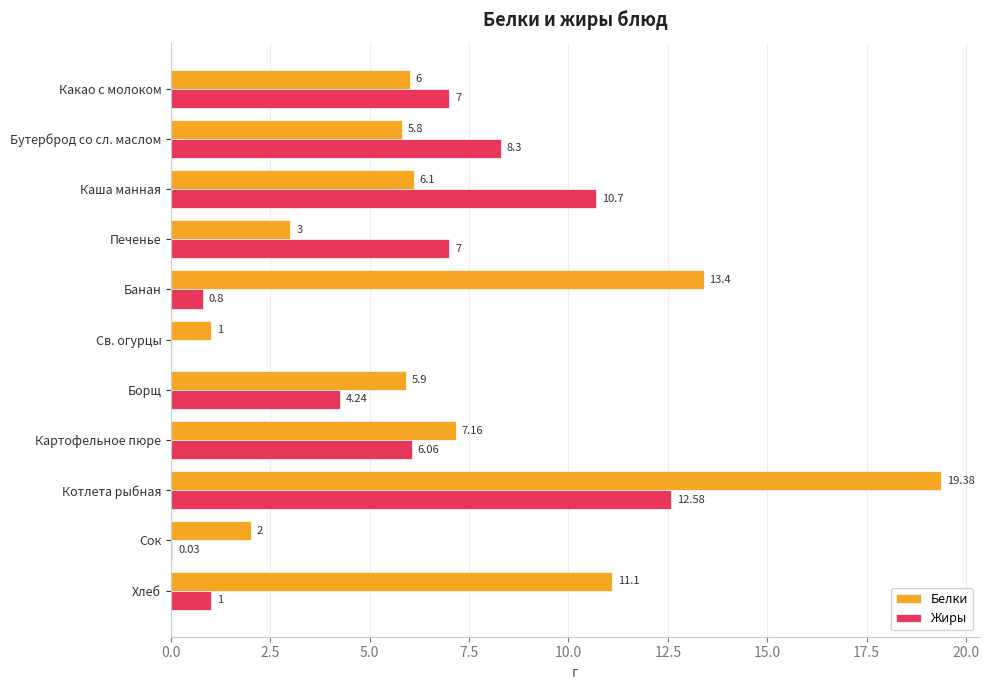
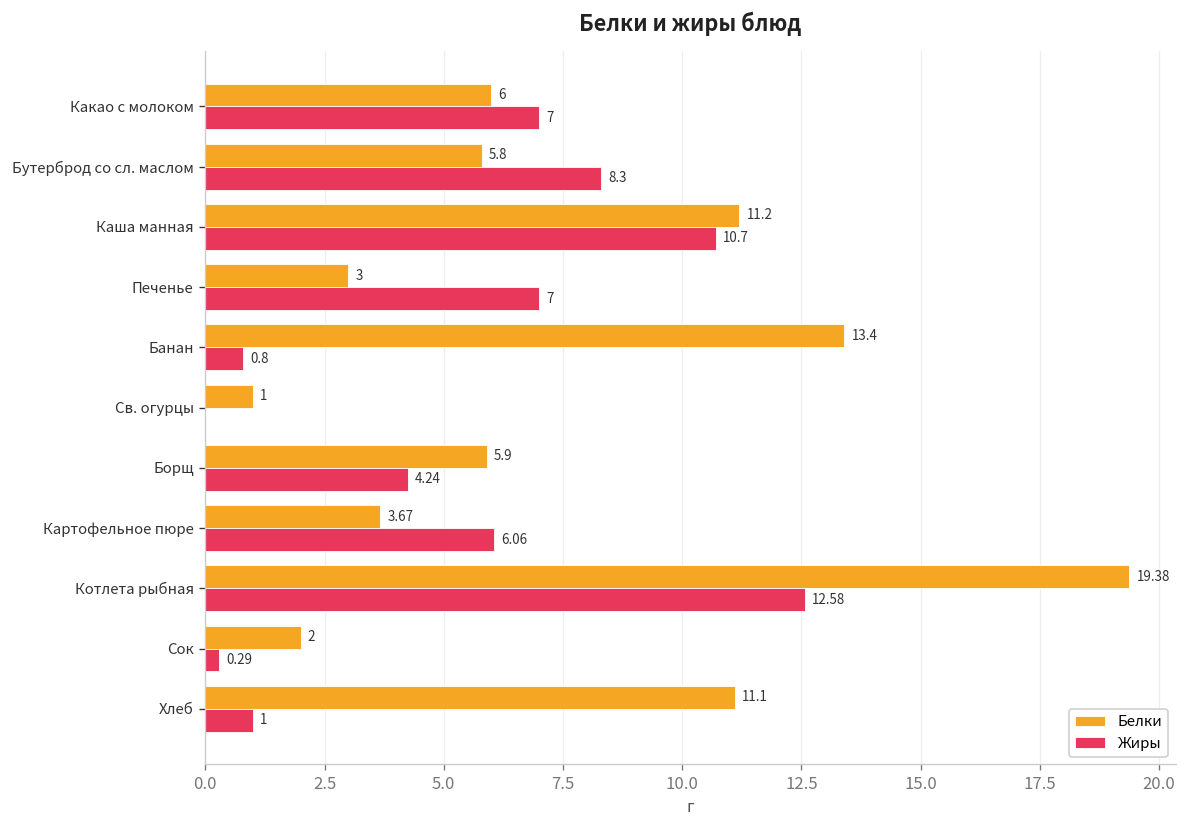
  {
    "Белки": {
      "Какао с молоком": 6,
      "Бутерброд со сл. маслом": 5.8,
-     "Каша манная": 6.1,
+     "Каша манная": 11.2,
      "Печенье": 3,
      "Банан": 13.4,
      "Св. огурцы": 1,
      "Борщ": 5.9,
-     "Картофельное пюре": 7.16,
+     "Картофельное пюре": 3.67,
      "Котлета рыбная": 19.38,
      "Сок": 2,
      "Хлеб": 11.1
    },
    "Жиры": {
      "Какао с молоком": 7,
      "Бутерброд со сл. маслом": 8.3,
      "Каша манная": 10.7,
      "Печенье": 7,
      "Банан": 0.8,
      "Борщ": 4.24,
      "Картофельное пюре": 6.06,
      "Котлета рыбная": 12.58,
-     "Сок": 0.03,
+     "Сок": 0.29,
      "Хлеб": 1
    }
  }
